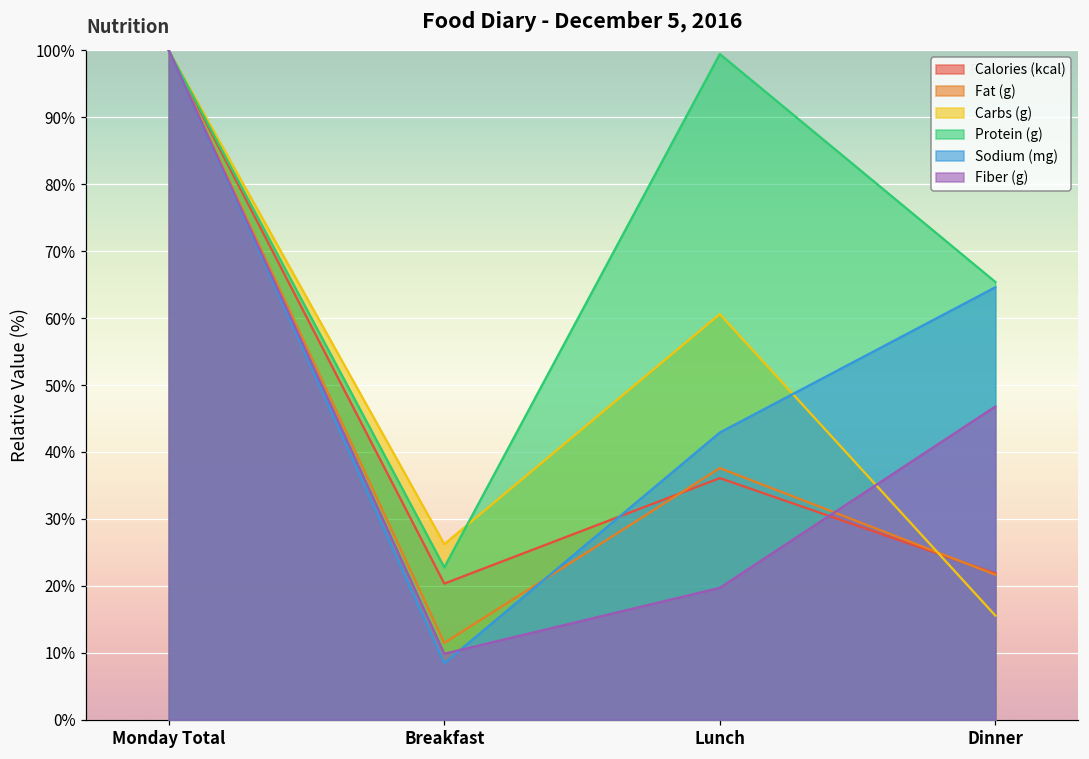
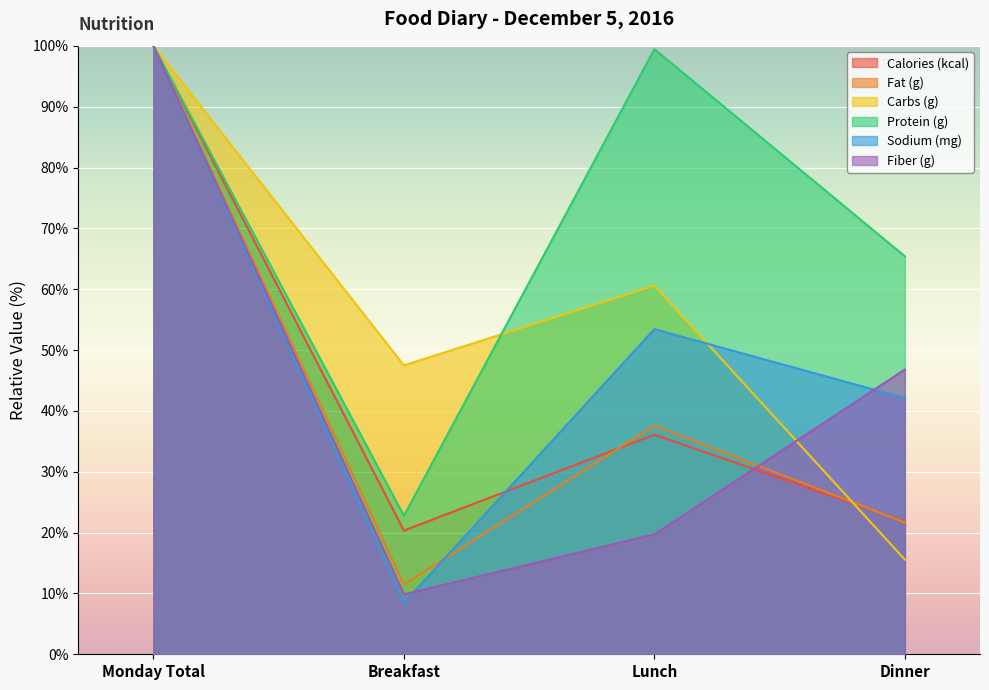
  {
    "Carbs (g)": {
-     "Breakfast": "26%",
+     "Breakfast": "47%",
      "Lunch": "61%",
      "Dinner": "16%"
    },
    "Protein (g)": {
      "Breakfast": "23%",
      "Lunch": "99%",
      "Dinner": "65%"
    },
    "Sodium (mg)": {
      "Breakfast": "8%",
-     "Lunch": "43%",
-     "Dinner": "65%"
+     "Lunch": "53%",
+     "Dinner": "42%"
    },
    "Fiber (g)": {
      "Breakfast": "10%",
      "Lunch": "20%",
      "Dinner": "47%"
    }
  }
